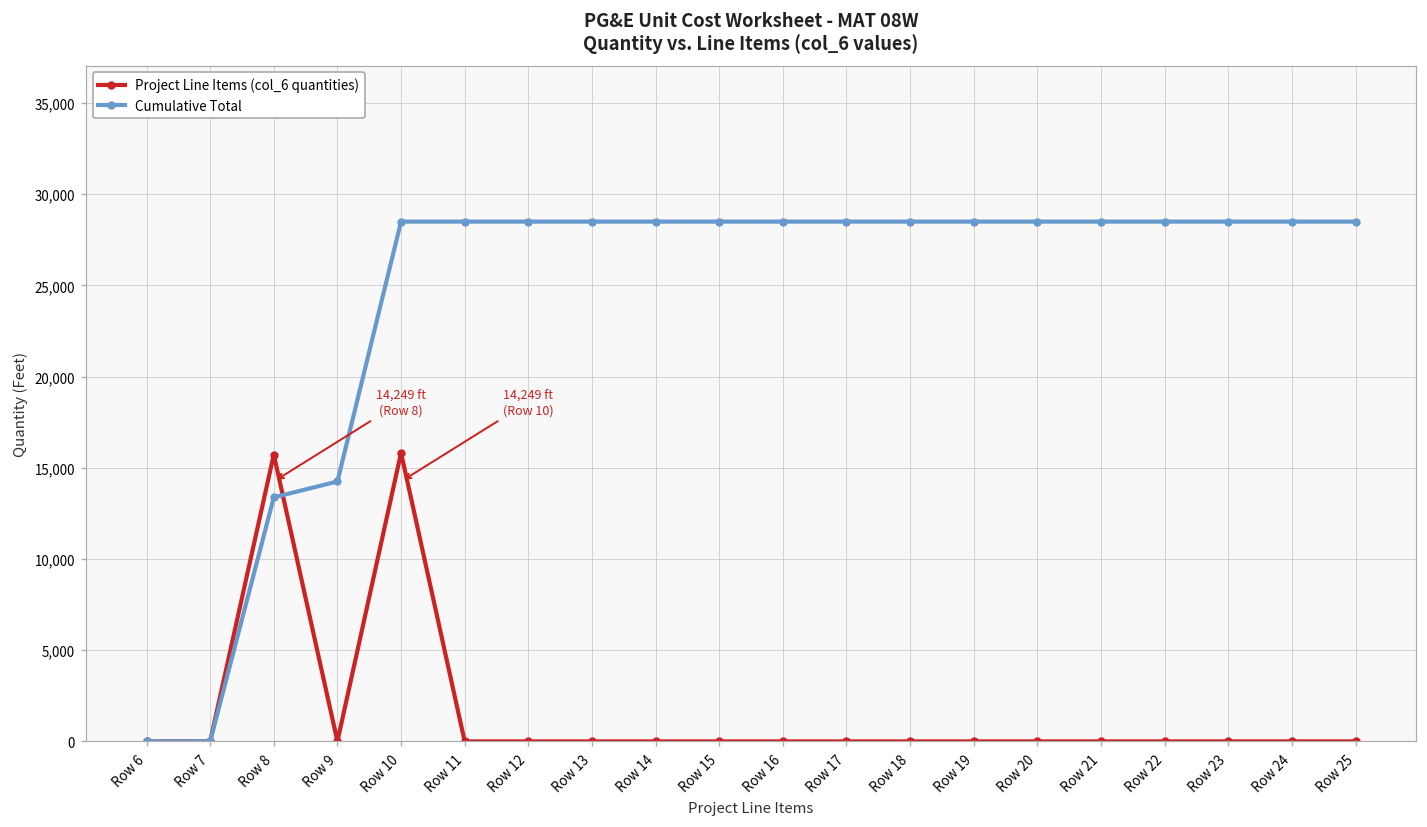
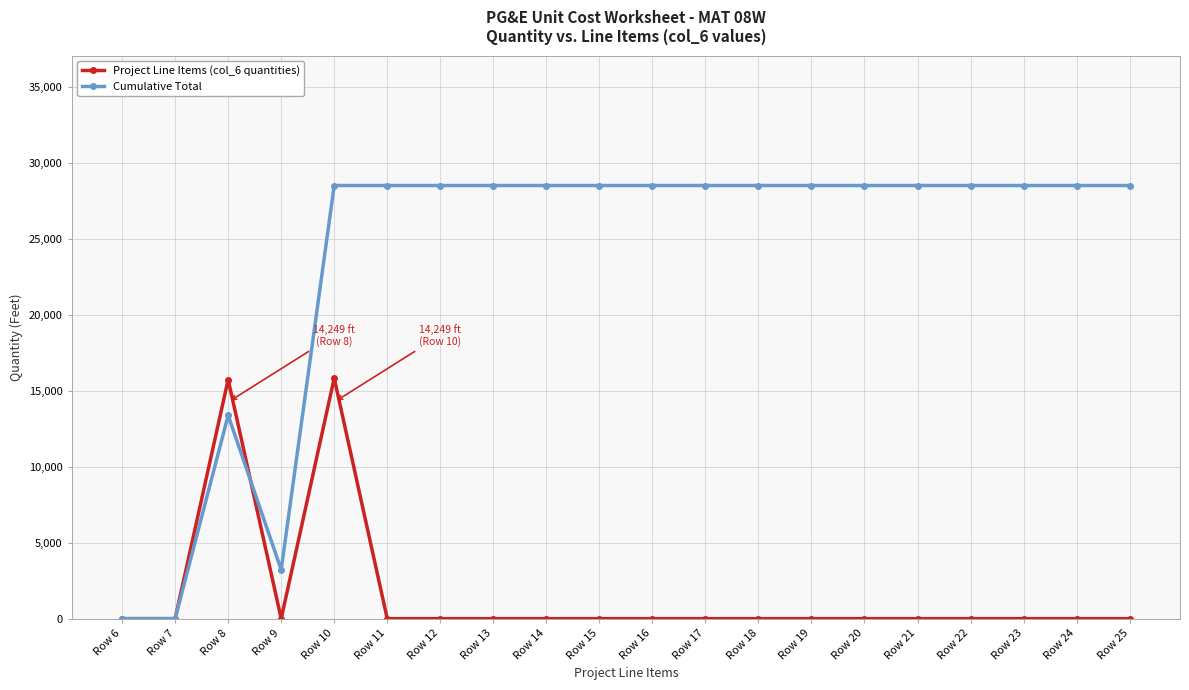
  {
    "Project Line Items (col_6 quantities)": {
      "Row 8": "15,700",
      "Row 9": "0",
      "Row 11": "0",
      "Row 12": "0",
      "Row 13": "0",
      "Row 14": "0",
      "Row 15": "0",
      "Row 16": "0",
      "Row 17": "0",
      "Row 18": "0",
      "Row 19": "0",
      "Row 20": "0",
      "Row 21": "0",
      "Row 22": "0",
      "Row 23": "0",
      "Row 24": "0",
      "Row 25": "0"
    },
    "Cumulative Total": {
      "Row 8": "13,400",
-     "Row 9": "14,200",
+     "Row 9": "3,200",
      "Row 10": "28,500",
      "Row 11": "28,500",
      "Row 12": "28,500",
      "Row 13": "28,500",
      "Row 14": "28,500",
      "Row 15": "28,500",
      "Row 16": "28,500",
      "Row 17": "28,500",
      "Row 18": "28,500",
      "Row 19": "28,500",
      "Row 20": "28,500",
      "Row 21": "28,500",
      "Row 22": "28,500",
      "Row 23": "28,500",
      "Row 24": "28,500",
      "Row 25": "28,500"
    }
  }
